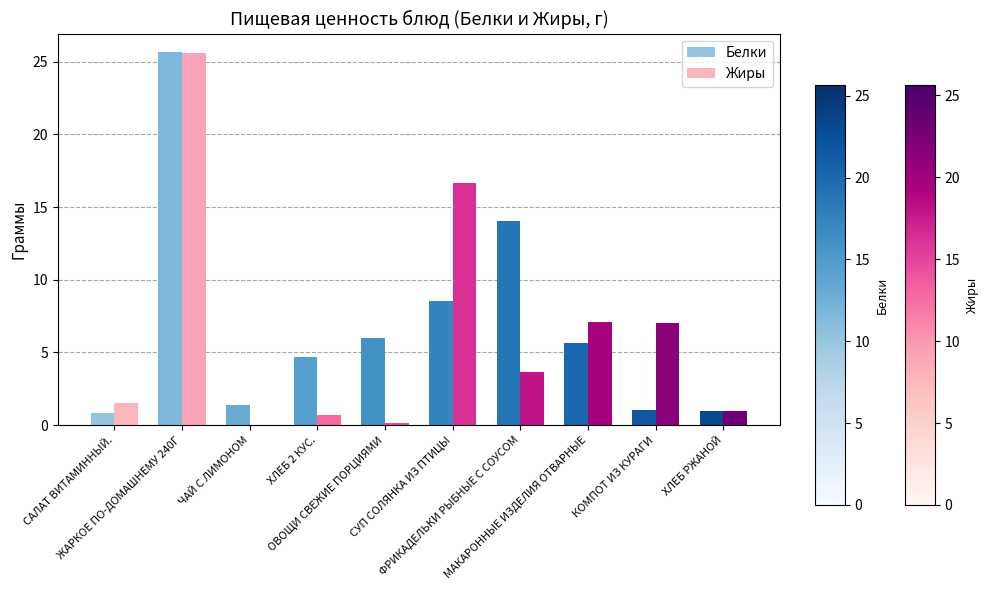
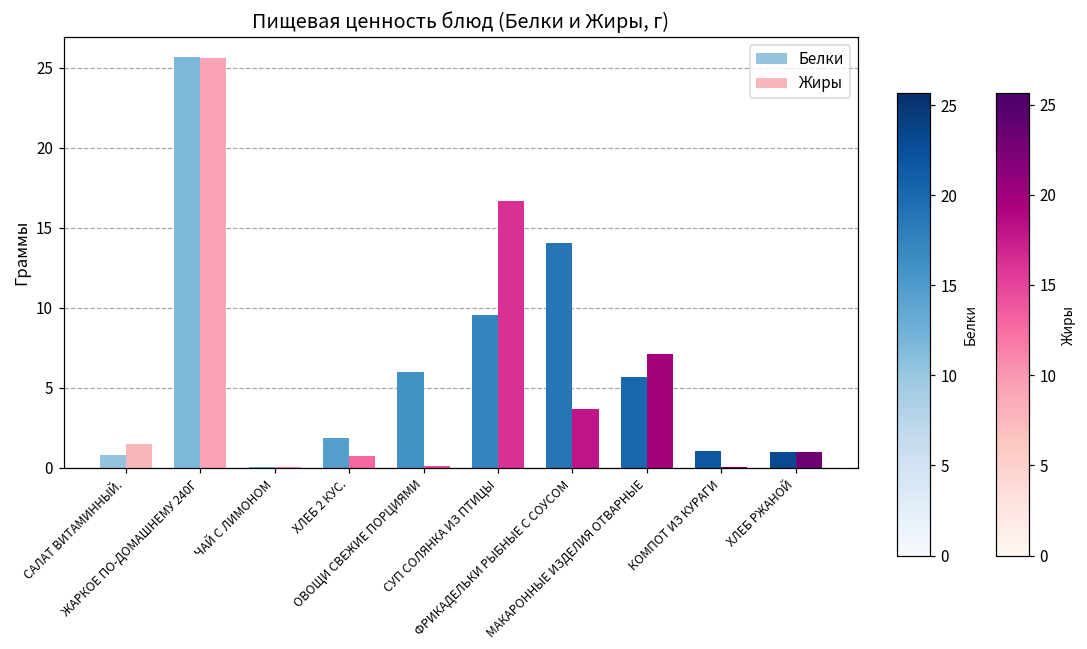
  {
    "Белки": {
      "САЛАТ ВИТАМИННЫЙ.": 0.8,
      "ЖАРКОЕ ПО-ДОМАШНЕМУ 240Г": 25.7,
-     "ЧАЙ С ЛИМОНОМ": 1.4,
-     "ХЛЕБ 2 КУС.": 4.7,
+     "ЧАЙ С ЛИМОНОМ": 0.1,
+     "ХЛЕБ 2 КУС.": 1.8,
      "ОВОЩИ СВЕЖИЕ ПОРЦИЯМИ": 6.0,
-     "СУП СОЛЯНКА ИЗ ПТИЦЫ": 8.5,
+     "СУП СОЛЯНКА ИЗ ПТИЦЫ": 9.5,
      "ФРИКАДЕЛЬКИ РЫБНЫЕ С СОУСОМ": 14.0,
      "МАКАРОННЫЕ ИЗДЕЛИЯ ОТВАРНЫЕ": 5.7,
      "КОМПОТ ИЗ КУРАГИ": 1.0,
      "ХЛЕБ РЖАНОЙ": 1.0
    },
    "Жиры": {
      "САЛАТ ВИТАМИННЫЙ.": 1.5,
      "ЖАРКОЕ ПО-ДОМАШНЕМУ 240Г": 25.6,
      "ХЛЕБ 2 КУС.": 0.7,
      "СУП СОЛЯНКА ИЗ ПТИЦЫ": 16.7,
      "ФРИКАДЕЛЬКИ РЫБНЫЕ С СОУСОМ": 3.7,
      "МАКАРОННЫЕ ИЗДЕЛИЯ ОТВАРНЫЕ": 7.1,
-     "КОМПОТ ИЗ КУРАГИ": 7.0,
+     "КОМПОТ ИЗ КУРАГИ": 0.1,
      "ХЛЕБ РЖАНОЙ": 1.0
    }
  }
